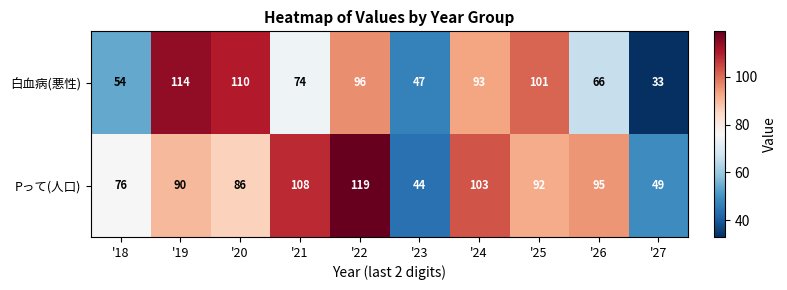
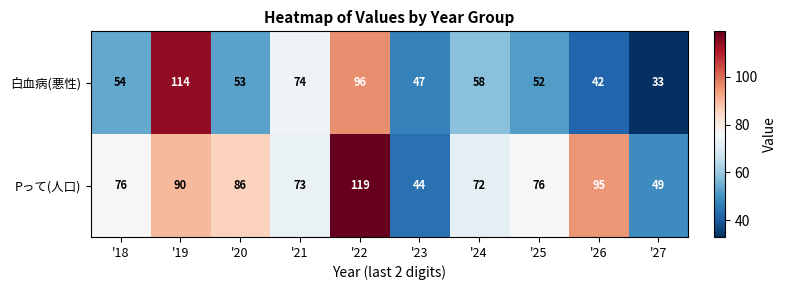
  {
    "白血病(悪性)": {
      "'18": 54,
      "'19": 114,
-     "'20": 110,
+     "'20": 53,
      "'21": 74,
      "'22": 96,
      "'23": 47,
-     "'24": 93,
-     "'25": 101,
-     "'26": 66,
+     "'24": 58,
+     "'25": 52,
+     "'26": 42,
      "'27": 33
    },
    "Pって(人口)": {
      "'18": 76,
      "'19": 90,
      "'20": 86,
-     "'21": 108,
+     "'21": 73,
      "'22": 119,
      "'23": 44,
-     "'24": 103,
-     "'25": 92,
+     "'24": 72,
+     "'25": 76,
      "'26": 95,
      "'27": 49
    }
  }
